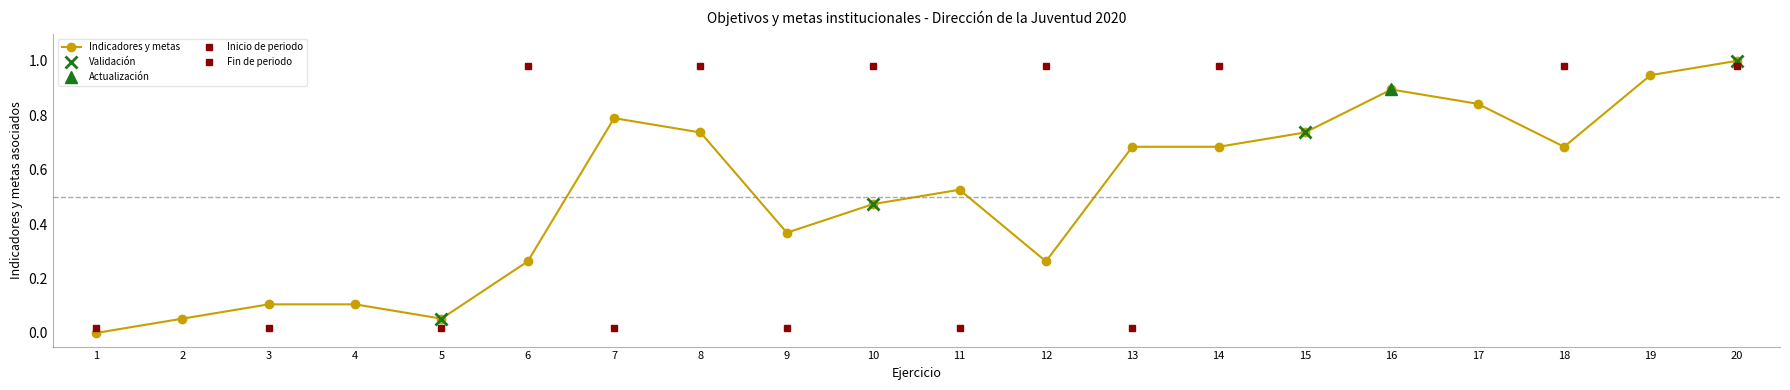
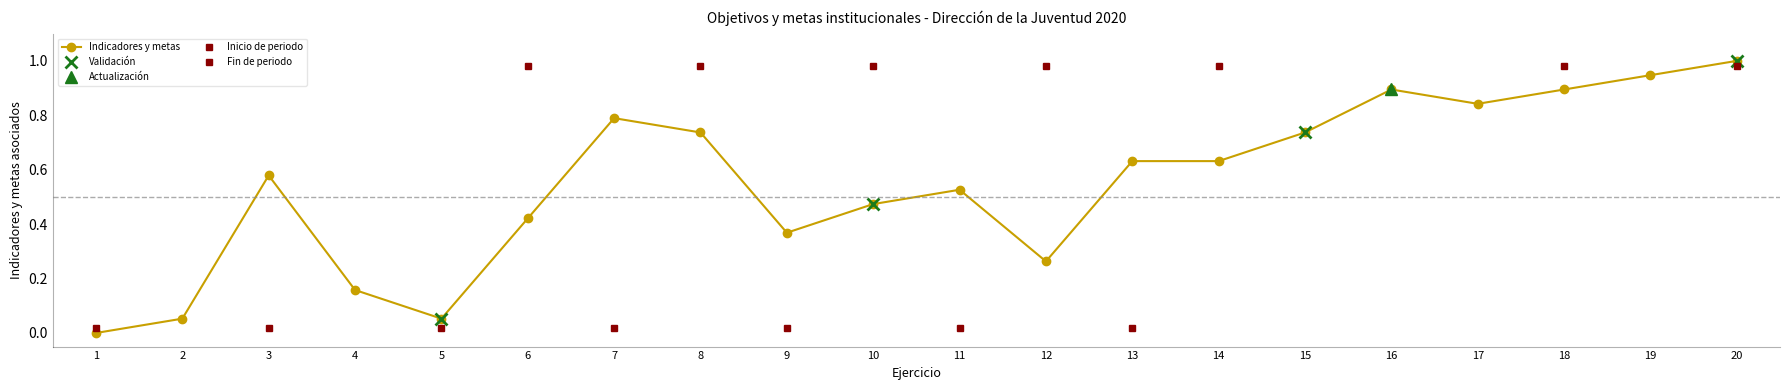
  {
    "Indicadores y metas": {
      "1": 0.00,
      "2": 0.05,
-     "3": 0.11,
-     "4": 0.11,
-     "6": 0.26,
+     "3": 0.58,
+     "4": 0.16,
+     "6": 0.42,
      "7": 0.79,
      "8": 0.74,
      "9": 0.37,
      "11": 0.53,
      "12": 0.26,
-     "13": 0.68,
-     "14": 0.68,
+     "13": 0.63,
+     "14": 0.63,
      "17": 0.84,
-     "18": 0.68,
+     "18": 0.89,
      "19": 0.95
    }
  }
